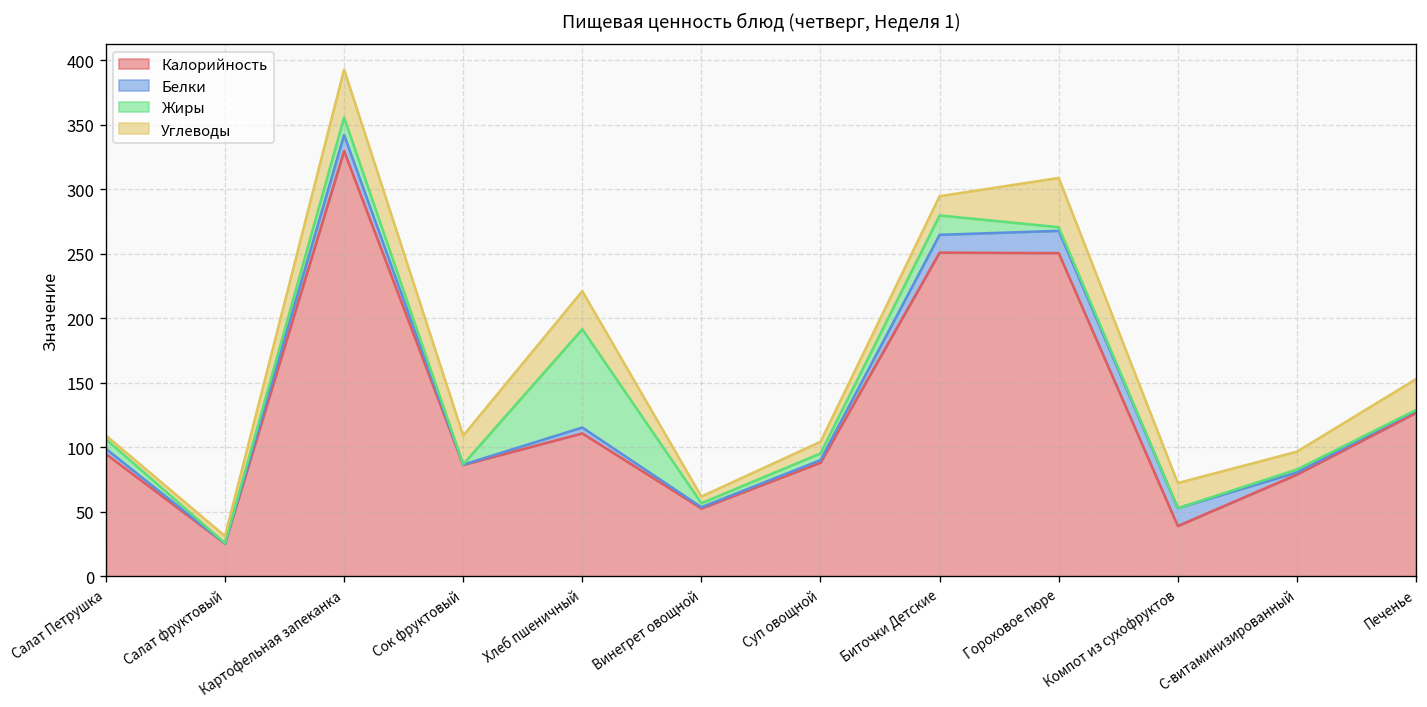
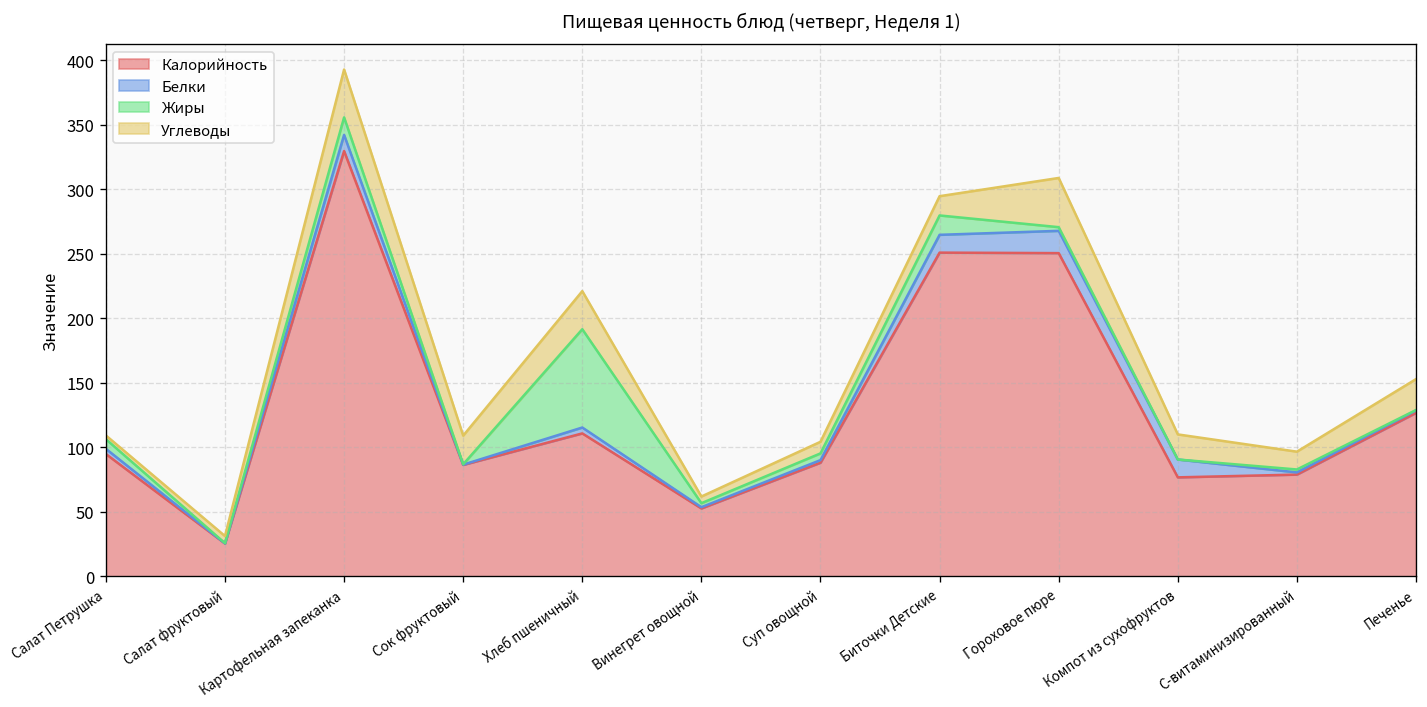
  {
    "Калорийность": {
      "Салат Петрушка": 95,
      "Картофельная запеканка": 330,
      "Хлеб пшеничный": 111,
      "Биточки Детские": 251,
      "Гороховое пюре": 250,
-     "Компот из сухофруктов": 39
+     "Компот из сухофруктов": 77
    },
    "Белки": {
      "Салат Петрушка": 4,
      "Картофельная запеканка": 13,
      "Хлеб пшеничный": 5,
      "Биточки Детские": 14,
      "Гороховое пюре": 17
    },
    "Жиры": {
      "Салат Петрушка": 7,
      "Картофельная запеканка": 14,
      "Хлеб пшеничный": 76,
      "Винегрет овощной": 3,
      "Суп овощной": 5,
      "Биточки Детские": 15,
      "Гороховое пюре": 3
    },
    "Углеводы": {
      "Салат Петрушка": 3,
      "Салат фруктовый": 6,
      "Картофельная запеканка": 37,
      "Сок фруктовый": 22,
      "Хлеб пшеничный": 30,
      "Винегрет овощной": 5,
      "Суп овощной": 9,
      "Биточки Детские": 15,
      "Гороховое пюре": 38,
      "Компот из сухофруктов": 19,
      "С-витаминизированный": 14,
      "Печенье": 24
    }
  }
